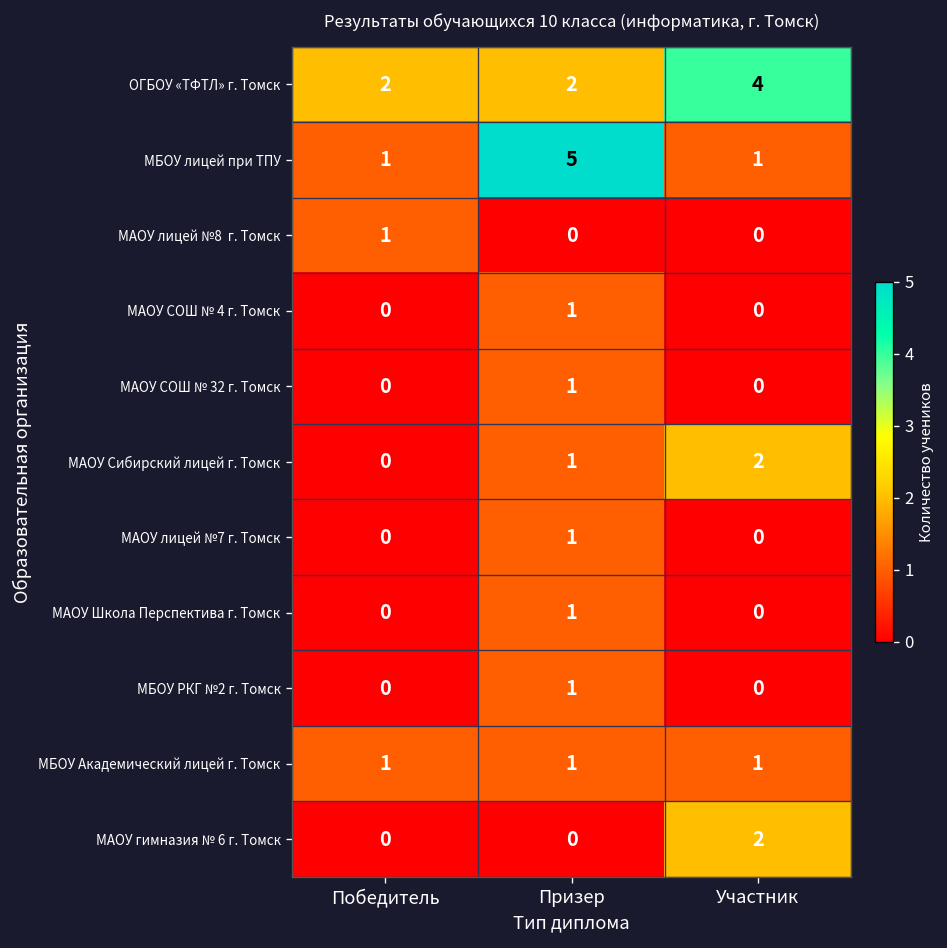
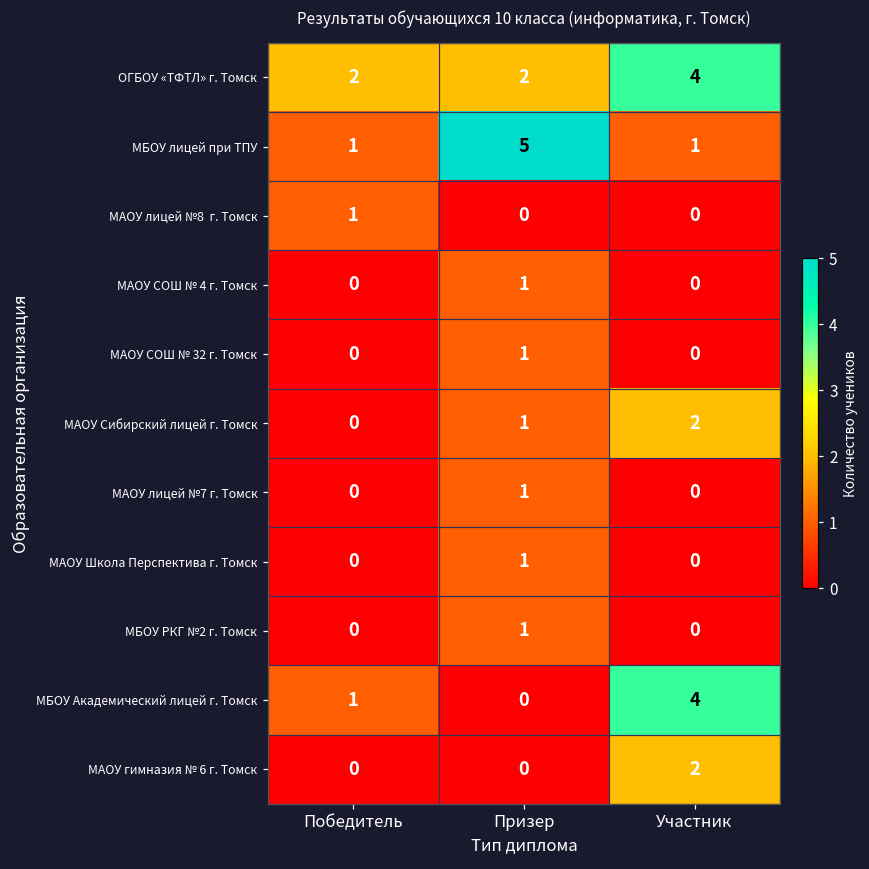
  {
    "ОГБОУ «ТФТЛ» г. Томск": {
      "Победитель": 2,
      "Призер": 2,
      "Участник": 4
    },
    "МБОУ лицей при ТПУ": {
      "Победитель": 1,
      "Призер": 5,
      "Участник": 1
    },
    "МАОУ лицей №8 г. Томск": {
      "Победитель": 1,
      "Призер": 0,
      "Участник": 0
    },
    "МАОУ СОШ № 4 г. Томск": {
      "Победитель": 0,
      "Призер": 1,
      "Участник": 0
    },
    "МАОУ СОШ № 32 г. Томск": {
      "Победитель": 0,
      "Призер": 1,
      "Участник": 0
    },
    "МАОУ Сибирский лицей г. Томск": {
      "Победитель": 0,
      "Призер": 1,
      "Участник": 2
    },
    "МАОУ лицей №7 г. Томск": {
      "Победитель": 0,
      "Призер": 1,
      "Участник": 0
    },
    "МАОУ Школа Перспектива г. Томск": {
      "Победитель": 0,
      "Призер": 1,
      "Участник": 0
    },
    "МБОУ РКГ №2 г. Томск": {
      "Победитель": 0,
      "Призер": 1,
      "Участник": 0
    },
    "МБОУ Академический лицей г. Томск": {
      "Победитель": 1,
-     "Призер": 1,
-     "Участник": 1
+     "Призер": 0,
+     "Участник": 4
    },
    "МАОУ гимназия № 6 г. Томск": {
      "Победитель": 0,
      "Призер": 0,
      "Участник": 2
    }
  }
